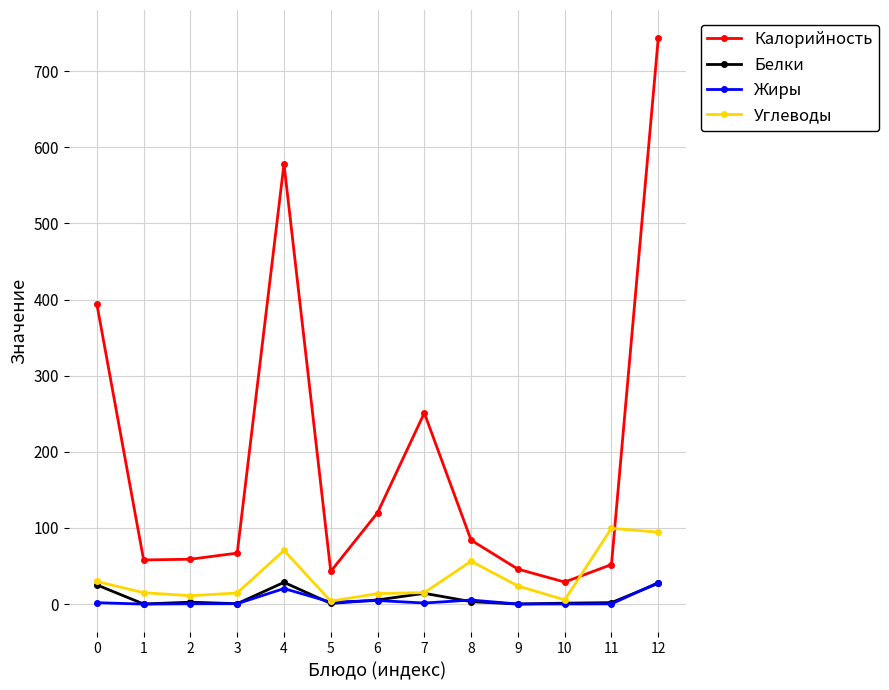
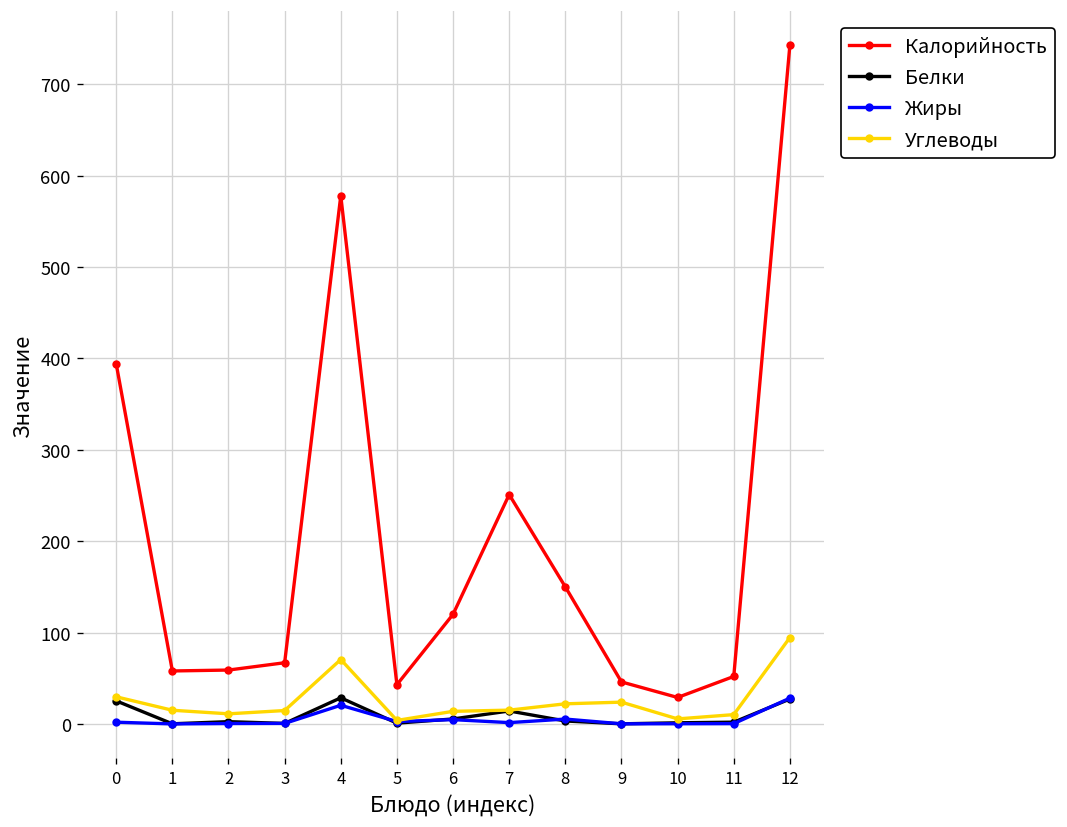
  {
    "Калорийность": {
      "0": 390,
      "1": 60,
      "2": 60,
      "3": 70,
      "4": 580,
      "5": 40,
      "6": 120,
      "7": 250,
-     "8": 80,
+     "8": 150,
      "9": 50,
      "10": 30,
      "11": 50,
      "12": 740
    },
    "Белки": {
      "0": 30,
      "4": 30
    },
    "Жиры": {
      "0": 0,
      "4": 20,
      "7": 0
    },
    "Углеводы": {
      "0": 30,
      "1": 20,
      "2": 10,
      "3": 10,
      "4": 70,
      "6": 10,
-     "8": 60,
+     "8": 20,
      "9": 20,
      "10": 10,
-     "11": 100,
+     "11": 10,
      "12": 90
    }
  }
